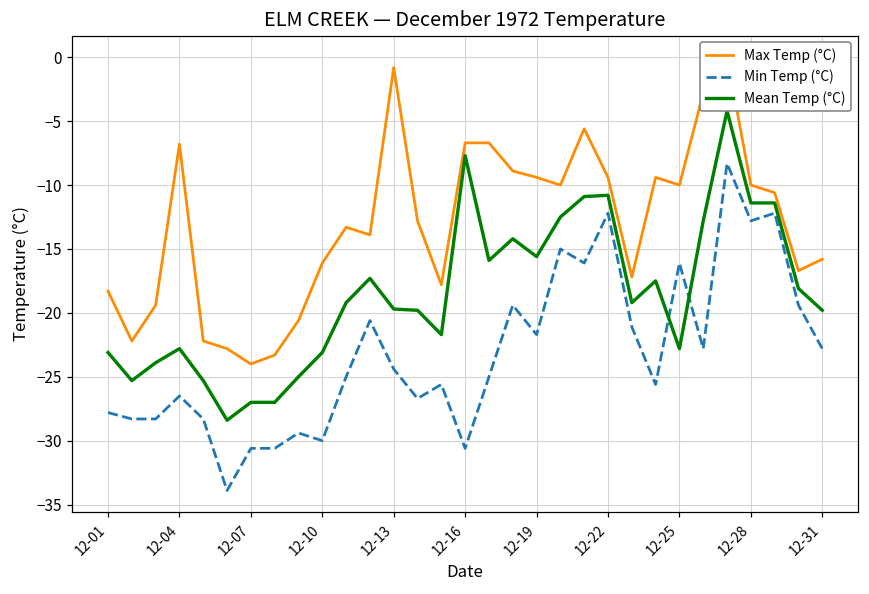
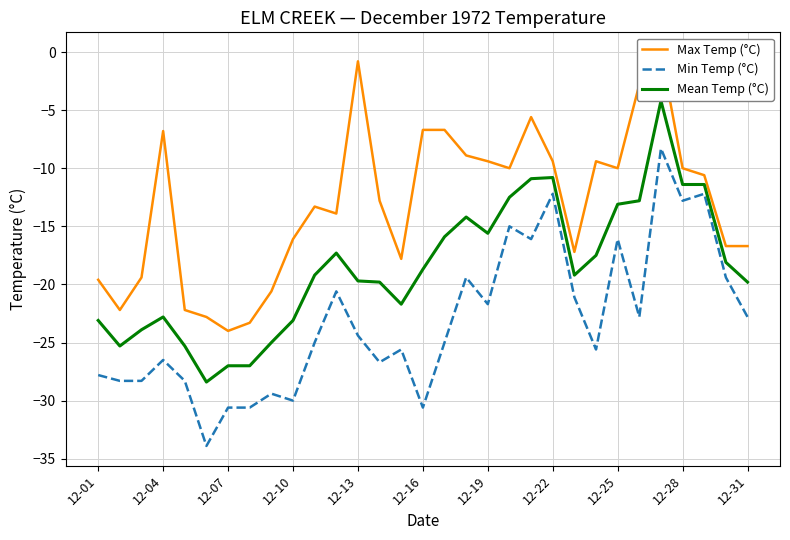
  {
    "Max Temp (°C)": {
-     "12-01": -18.3,
+     "12-01": -19.6,
      "12-04": -6.8,
      "12-07": -24.0,
      "12-10": -16.1,
      "12-13": -0.8,
      "12-16": -6.7,
      "12-19": -9.4,
      "12-22": -9.4,
      "12-25": -10.0,
      "12-28": -10.0,
-     "12-31": -15.8
+     "12-31": -16.7
    },
    "Min Temp (°C)": {
      "12-01": -27.8,
      "12-04": -26.5,
      "12-07": -30.6,
      "12-10": -30.0,
      "12-13": -24.4,
      "12-16": -30.6,
      "12-19": -21.7,
      "12-22": -12.2,
      "12-25": -16.1,
      "12-28": -12.8,
      "12-31": -22.8
    },
    "Mean Temp (°C)": {
      "12-01": -23.1,
      "12-04": -22.8,
      "12-07": -27.0,
      "12-10": -23.1,
      "12-13": -19.7,
-     "12-16": -7.7,
+     "12-16": -18.7,
      "12-19": -15.6,
      "12-22": -10.8,
-     "12-25": -22.8,
+     "12-25": -13.1,
      "12-28": -11.4,
      "12-31": -19.8
    }
  }
